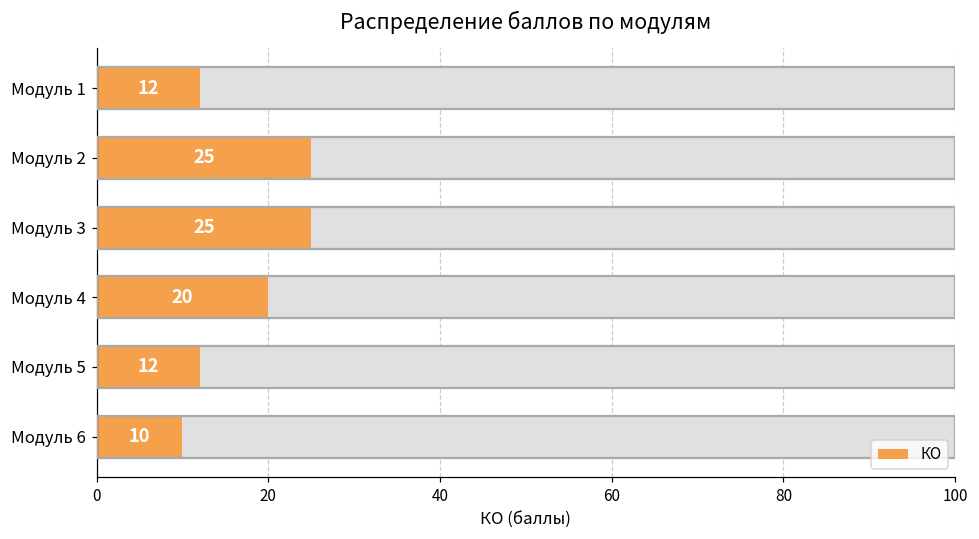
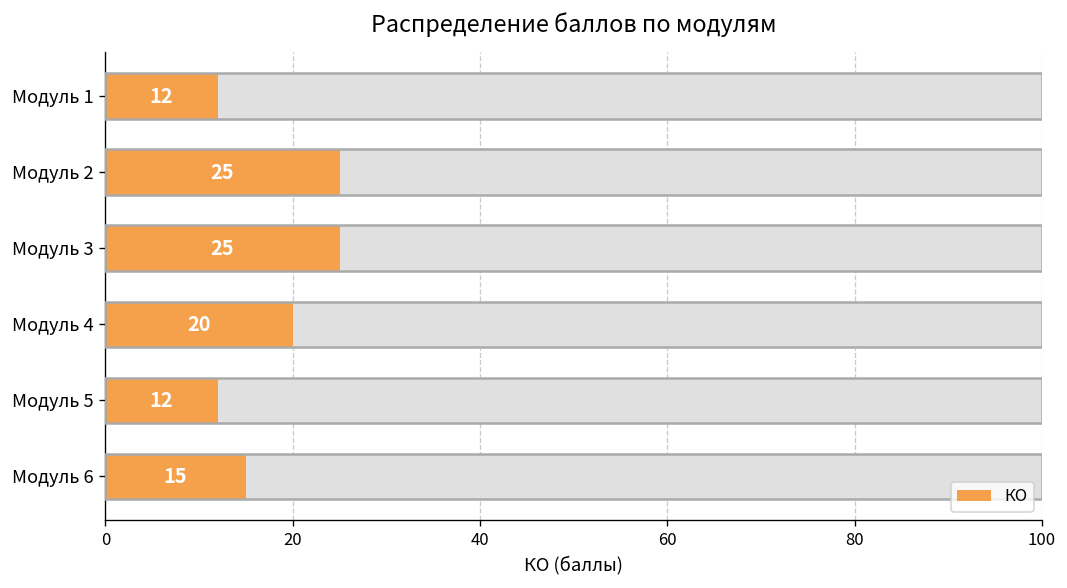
  {
    "КО": {
-     "Модуль 6": 10
+     "Модуль 6": 15
    }
  }
